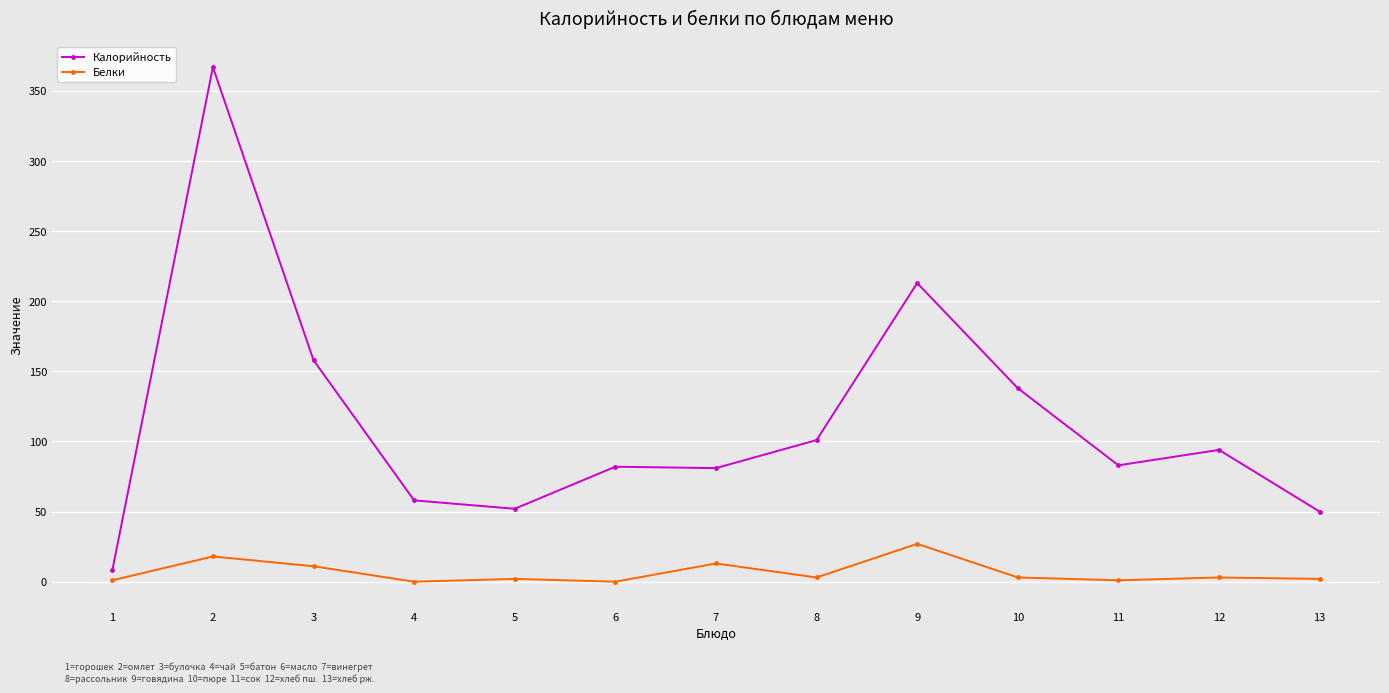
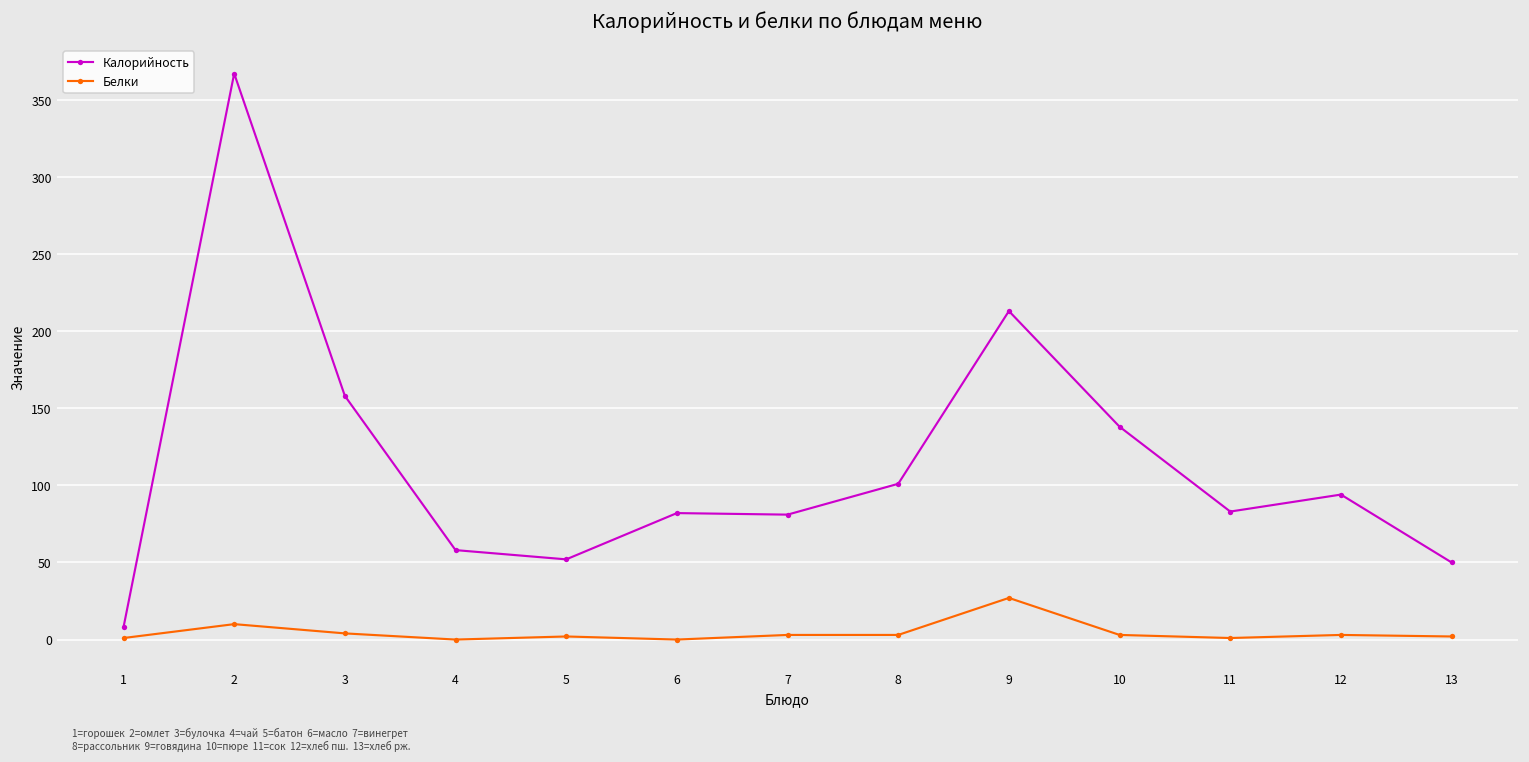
  {
    "Калорийность": {
      "1": 8,
      "2": 367,
      "3": 158,
      "4": 58,
      "5": 52,
      "6": 82,
      "7": 81,
      "8": 101,
      "9": 213,
      "10": 138,
      "11": 83,
      "12": 94,
      "13": 50
    },
    "Белки": {
      "1": 1,
-     "2": 18,
-     "3": 11,
+     "2": 10,
+     "3": 4,
      "4": 0,
      "5": 2,
      "6": 0,
-     "7": 13,
+     "7": 3,
      "8": 3,
      "9": 27,
      "10": 3,
      "11": 1,
      "12": 3,
      "13": 2
    }
  }
